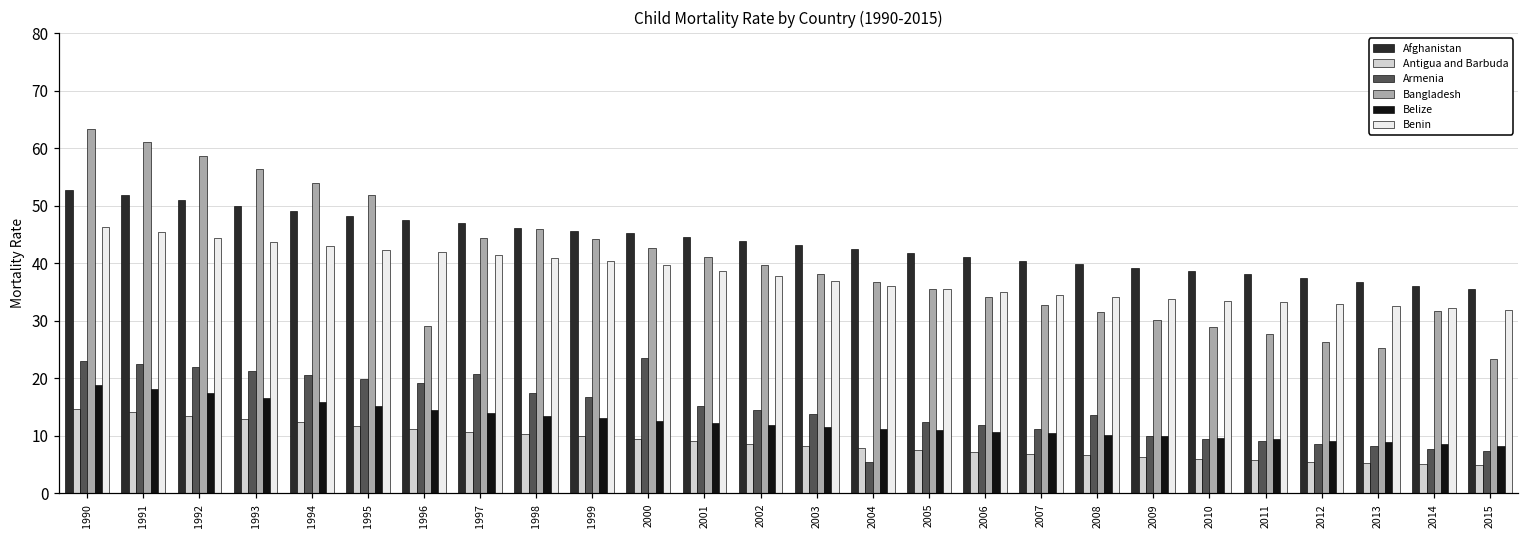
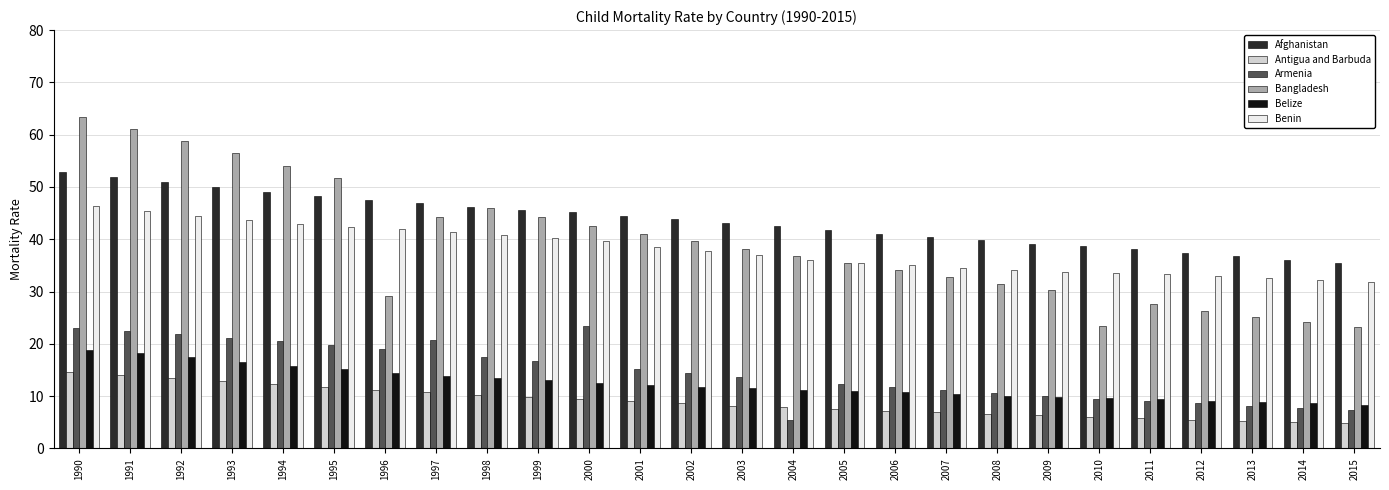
  {
    "Armenia": {
      "1990": 23,
      "1991": 23,
      "1992": 22,
      "1993": 21,
      "1994": 21,
      "1995": 20,
      "1996": 19,
      "1997": 21,
      "1998": 18,
      "1999": 17,
      "2000": 24,
      "2001": 15,
      "2002": 14,
      "2003": 14,
      "2004": 5,
      "2005": 12,
      "2006": 12,
      "2007": 11,
-     "2008": 14,
+     "2008": 11,
      "2009": 10,
      "2010": 10,
      "2011": 9,
      "2012": 9,
      "2013": 8,
      "2014": 8,
      "2015": 7
    },
    "Bangladesh": {
      "1990": 63,
      "1991": 61,
      "1992": 59,
      "1993": 56,
      "1994": 54,
      "1995": 52,
      "1996": 29,
      "1997": 44,
      "1998": 46,
      "1999": 44,
      "2000": 43,
      "2001": 41,
      "2002": 40,
      "2003": 38,
      "2004": 37,
      "2005": 36,
      "2006": 34,
      "2007": 33,
      "2008": 32,
      "2009": 30,
-     "2010": 29,
+     "2010": 24,
      "2011": 28,
      "2012": 26,
      "2013": 25,
-     "2014": 32,
+     "2014": 24,
      "2015": 23
    }
  }
